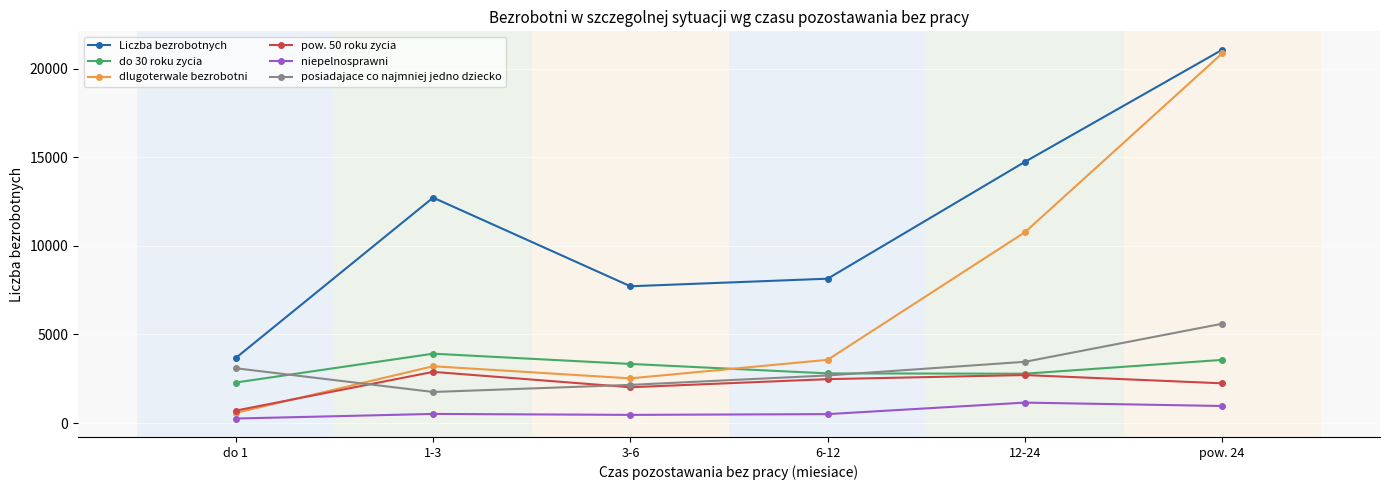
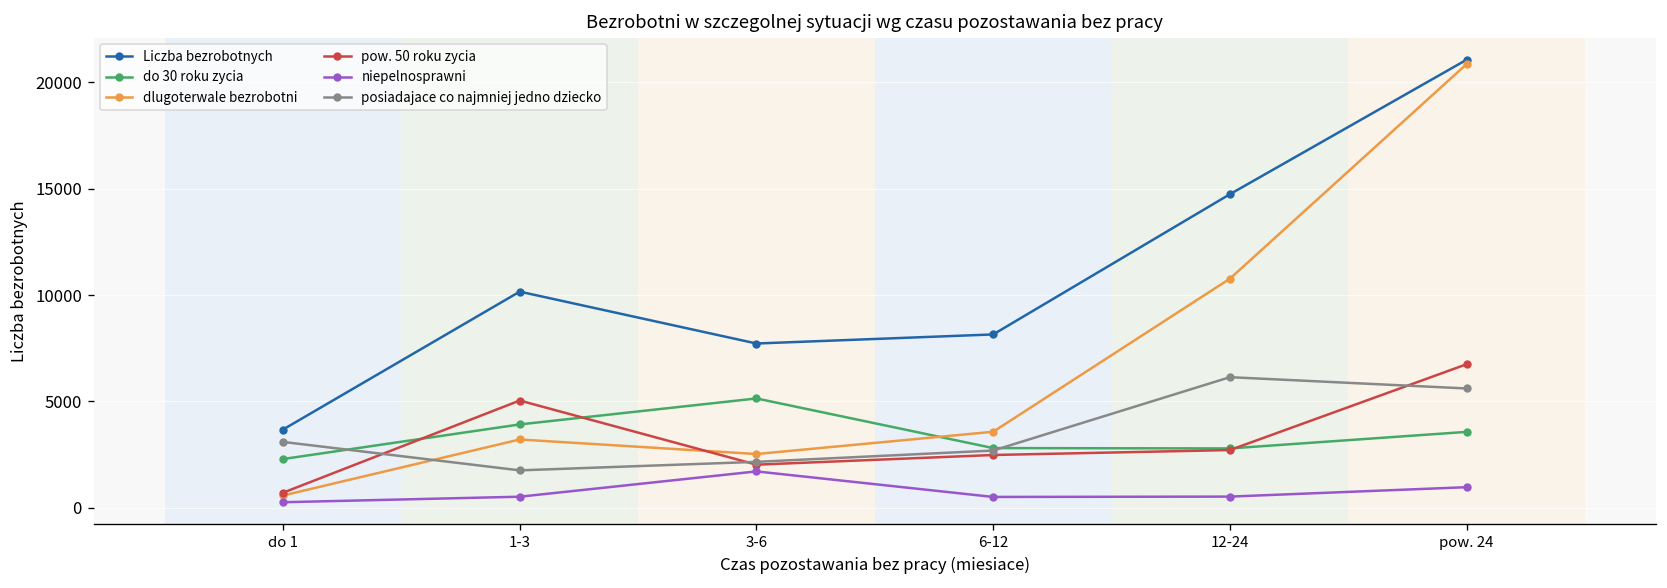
  {
    "Liczba bezrobotnych": {
      "do 1": 3700,
-     "1-3": 12700,
+     "1-3": 10200,
      "3-6": 7700,
      "6-12": 8100,
      "12-24": 14700,
      "pow. 24": 21100
    },
    "do 30 roku zycia": {
      "do 1": 2300,
      "1-3": 3900,
-     "3-6": 3300,
+     "3-6": 5100,
      "pow. 24": 3600
    },
    "dlugoterwale bezrobotni": {
      "1-3": 3200,
      "3-6": 2500,
      "6-12": 3600,
      "12-24": 10800,
      "pow. 24": 20900
    },
    "pow. 50 roku zycia": {
-     "1-3": 2900,
+     "1-3": 5000,
      "6-12": 2500,
-     "pow. 24": 2200
+     "pow. 24": 6700
    },
    "niepelnosprawni": {
      "do 1": 300,
      "1-3": 500,
-     "3-6": 500,
+     "3-6": 1700,
      "6-12": 500,
-     "12-24": 1200,
+     "12-24": 500,
      "pow. 24": 1000
    },
    "posiadajace co najmniej jedno dziecko": {
      "do 1": 3100,
      "1-3": 1800,
-     "12-24": 3500,
+     "12-24": 6100,
      "pow. 24": 5600
    }
  }
